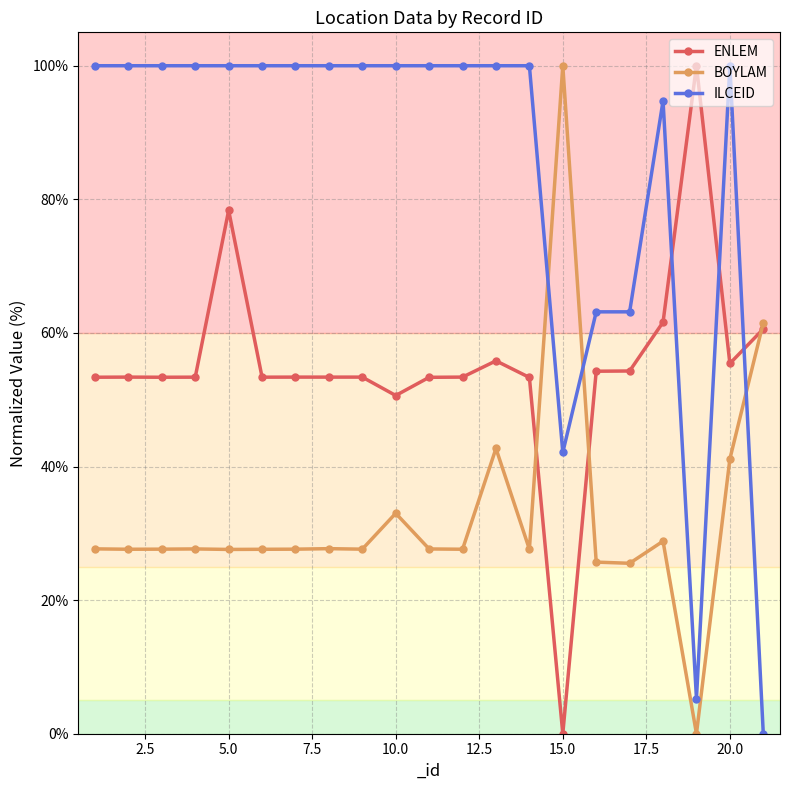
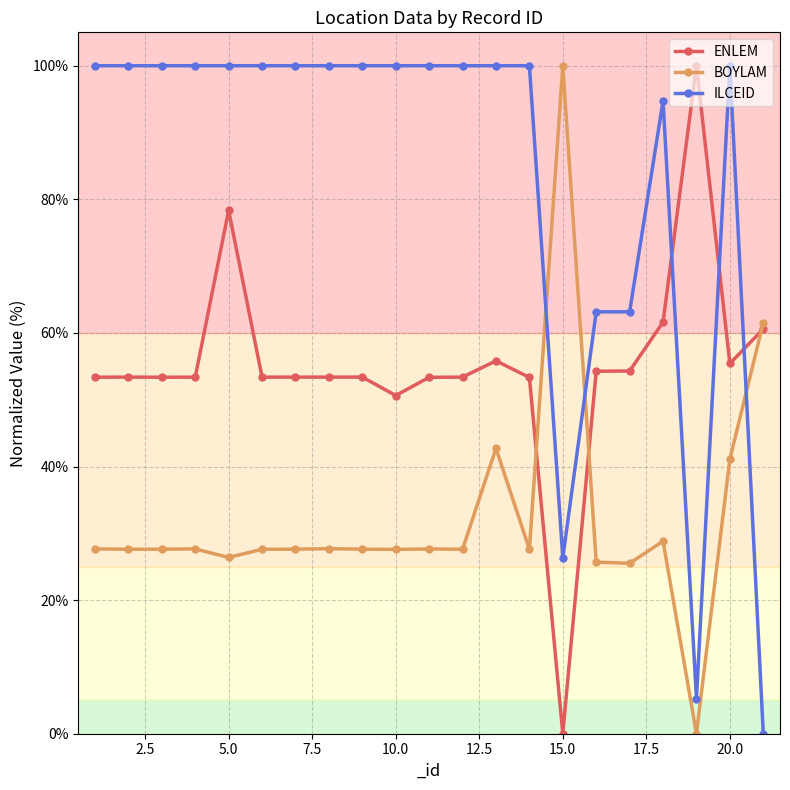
  {
    "ENLEM": {
      "5.0": "78%",
      "10.0": "51%",
      "15.0": "0%",
      "20.0": "55%"
    },
    "BOYLAM": {
-     "5.0": "28%",
-     "10.0": "33%",
+     "5.0": "26%",
+     "10.0": "28%",
      "15.0": "100%",
      "20.0": "41%"
    },
    "ILCEID": {
      "5.0": "100%",
      "10.0": "100%",
-     "15.0": "42%"
+     "15.0": "26%"
    }
  }
